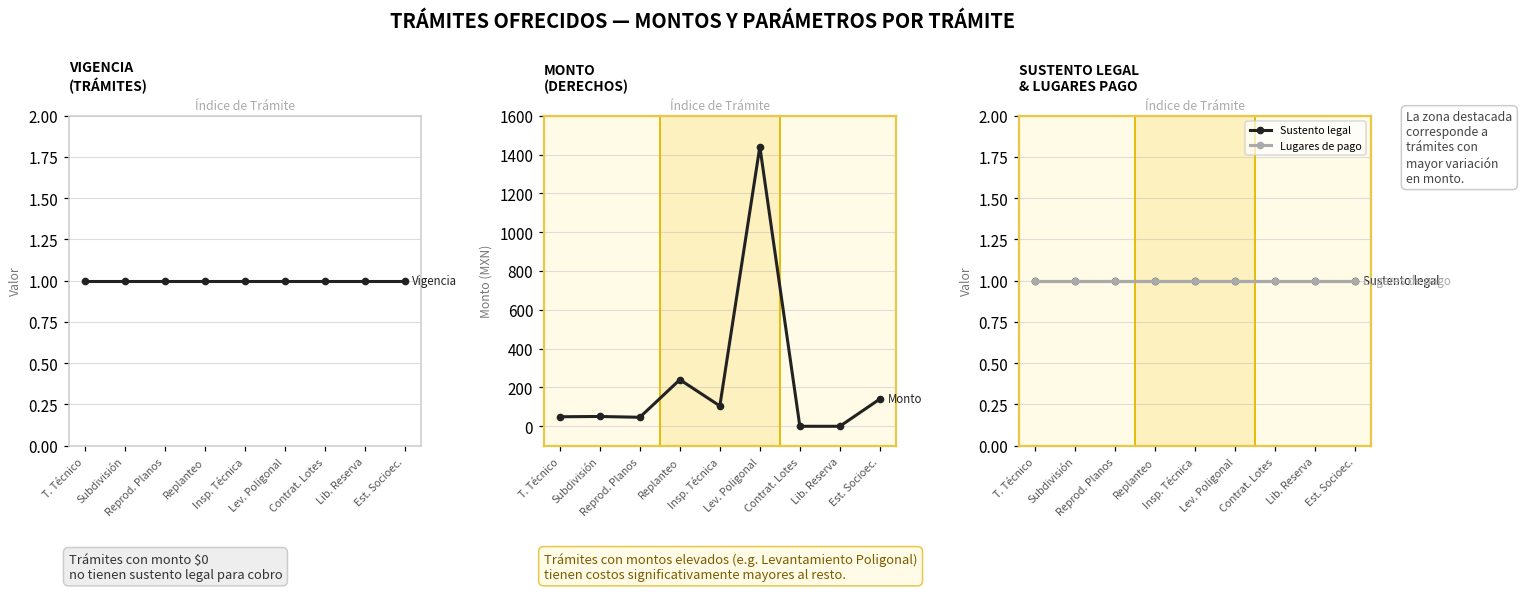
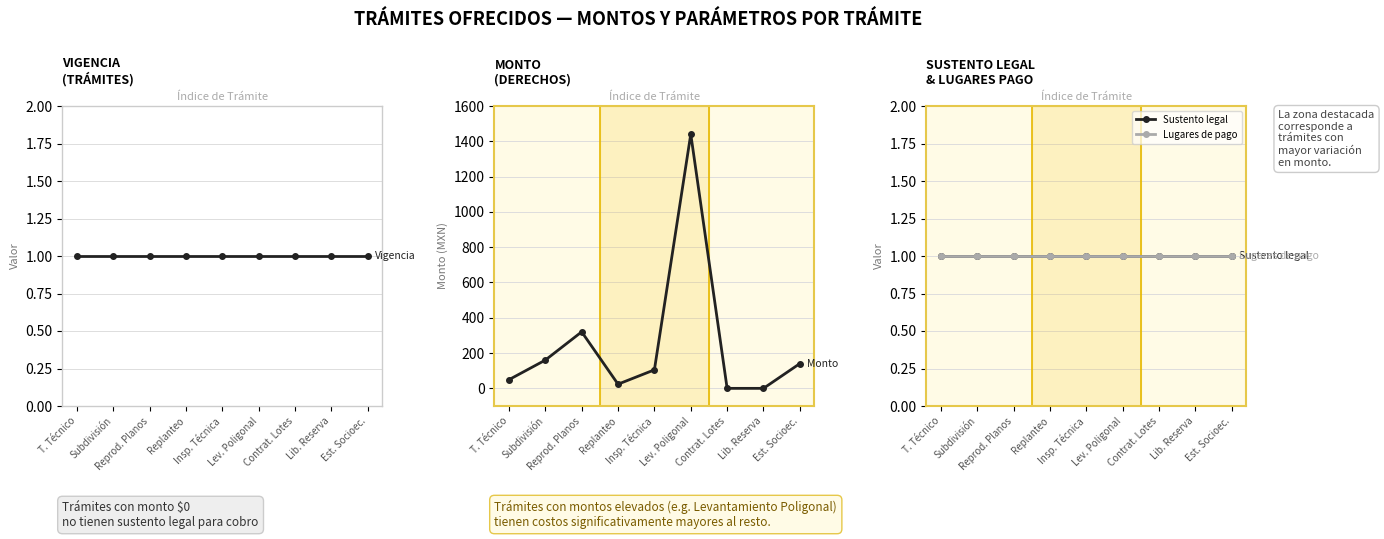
  {
    "VIGENCIA (TRÁMITES)": {
      "T. Técnico": 1.00,
      "Subdivisión": 1.00,
      "Reprod. Planos": 1.00,
      "Replanteo": 1.00,
      "Insp. Técnica": 1.00,
      "Lev. Poligonal": 1.00,
      "Contrat. Lotes": 1.00,
      "Lib. Reserva": 1.00,
      "Est. Socioec.": 1.00
    },
    "MONTO (DERECHOS)": {
      "T. Técnico": 50,
-     "Subdivisión": 50,
-     "Reprod. Planos": 50,
-     "Replanteo": 240,
+     "Subdivisión": 160,
+     "Reprod. Planos": 320,
+     "Replanteo": 20,
      "Insp. Técnica": 100,
      "Lev. Poligonal": 1440,
      "Contrat. Lotes": 0,
      "Lib. Reserva": 0,
      "Est. Socioec.": 140
    },
    "SUSTENTO LEGAL & LUGARES PAGO": {
      "T. Técnico": 1.00,
      "Subdivisión": 1.00,
      "Reprod. Planos": 1.00,
      "Replanteo": 1.00,
      "Insp. Técnica": 1.00,
      "Lev. Poligonal": 1.00,
      "Contrat. Lotes": 1.00,
      "Lib. Reserva": 1.00,
      "Est. Socioec.": 1.00
    }
  }
